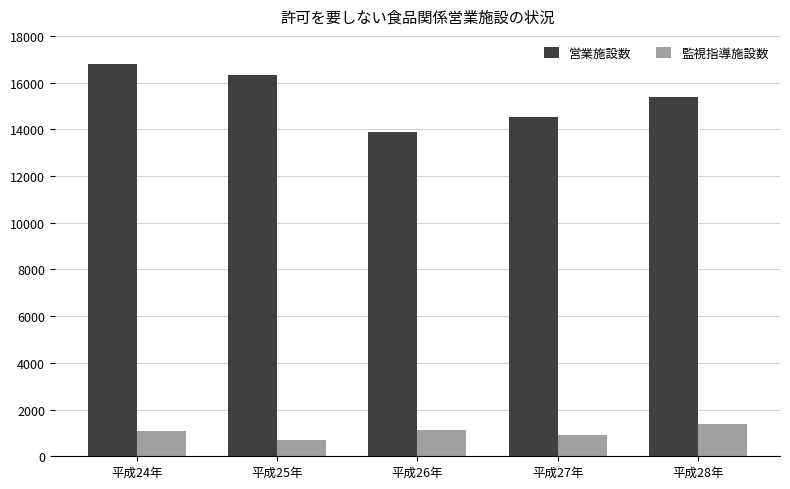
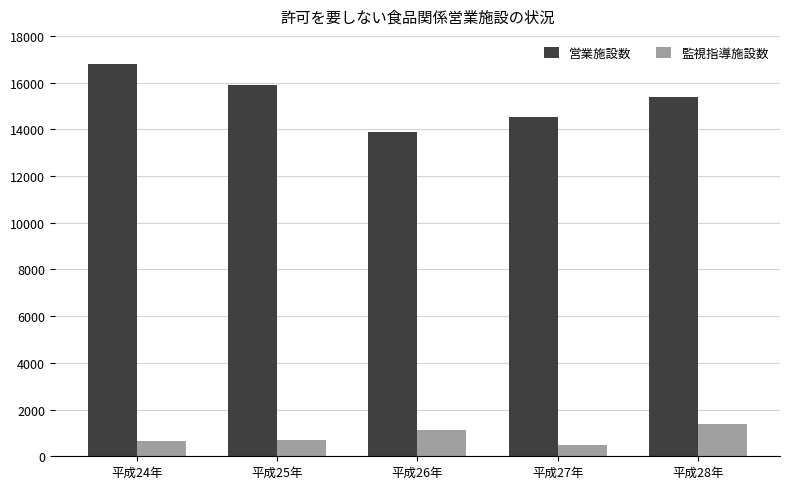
  {
    "営業施設数": {
      "平成24年": 16800,
-     "平成25年": 16300,
+     "平成25年": 15900,
      "平成26年": 13900,
      "平成27年": 14500,
      "平成28年": 15400
    },
    "監視指導施設数": {
-     "平成24年": 1100,
+     "平成24年": 600,
      "平成25年": 700,
      "平成26年": 1100,
-     "平成27年": 900,
+     "平成27年": 500,
      "平成28年": 1400
    }
  }
